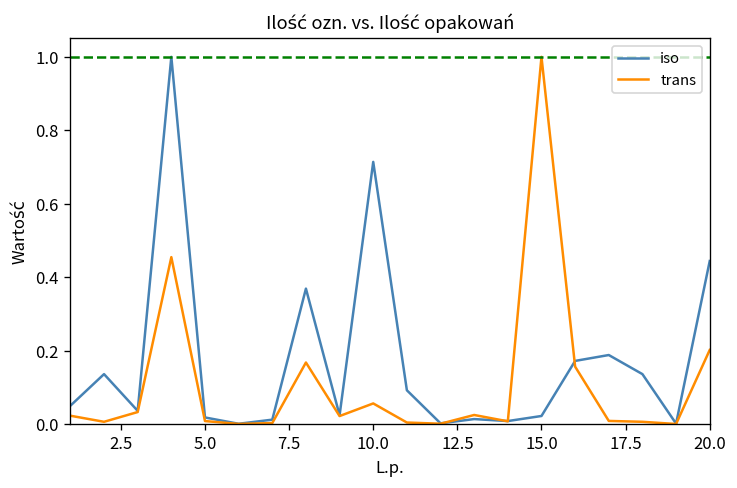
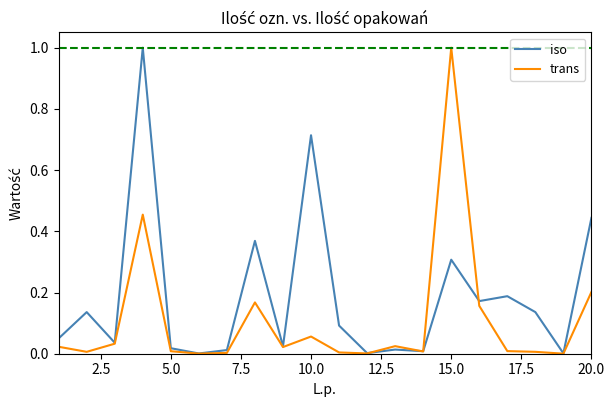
  {
    "iso": {
      "5.0": 0.02,
      "10.0": 0.71,
-     "15.0": 0.02,
+     "15.0": 0.31,
      "20.0": 0.44
    },
    "trans": {
      "5.0": 0.01,
      "10.0": 0.06,
      "15.0": 1.00,
      "20.0": 0.20
    }
  }
